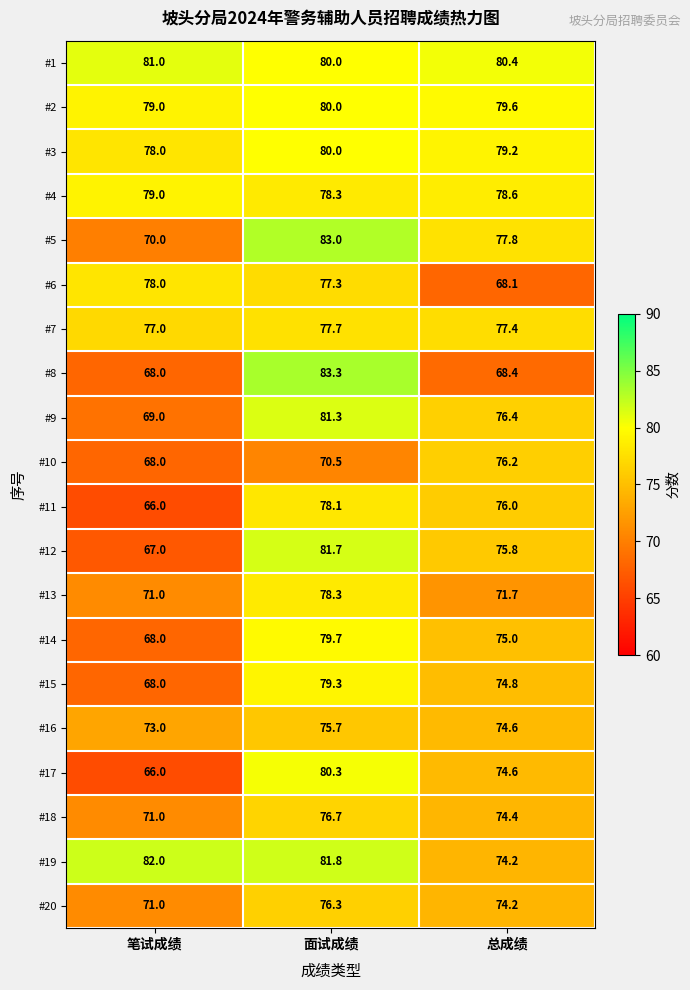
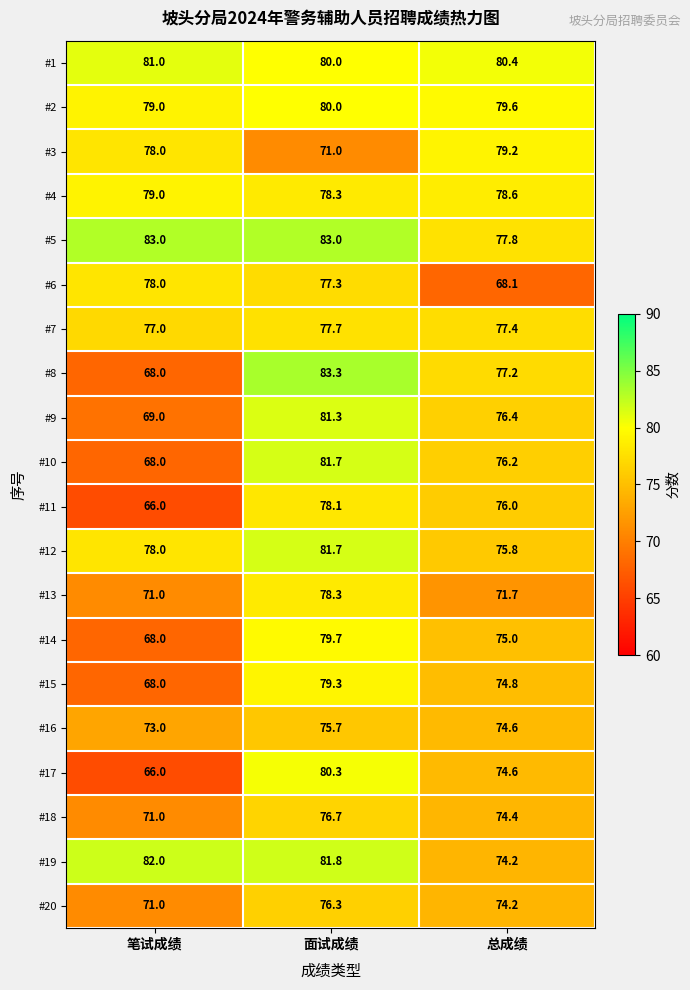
  {
    "#1": {
      "笔试成绩": 81.0,
      "面试成绩": 80.0,
      "总成绩": 80.4
    },
    "#2": {
      "笔试成绩": 79.0,
      "面试成绩": 80.0,
      "总成绩": 79.6
    },
    "#3": {
      "笔试成绩": 78.0,
-     "面试成绩": 80.0,
+     "面试成绩": 71.0,
      "总成绩": 79.2
    },
    "#4": {
      "笔试成绩": 79.0,
      "面试成绩": 78.3,
      "总成绩": 78.6
    },
    "#5": {
-     "笔试成绩": 70.0,
+     "笔试成绩": 83.0,
      "面试成绩": 83.0,
      "总成绩": 77.8
    },
    "#6": {
      "笔试成绩": 78.0,
      "面试成绩": 77.3,
      "总成绩": 68.1
    },
    "#7": {
      "笔试成绩": 77.0,
      "面试成绩": 77.7,
      "总成绩": 77.4
    },
    "#8": {
      "笔试成绩": 68.0,
      "面试成绩": 83.3,
-     "总成绩": 68.4
+     "总成绩": 77.2
    },
    "#9": {
      "笔试成绩": 69.0,
      "面试成绩": 81.3,
      "总成绩": 76.4
    },
    "#10": {
      "笔试成绩": 68.0,
-     "面试成绩": 70.5,
+     "面试成绩": 81.7,
      "总成绩": 76.2
    },
    "#11": {
      "笔试成绩": 66.0,
      "面试成绩": 78.1,
      "总成绩": 76.0
    },
    "#12": {
-     "笔试成绩": 67.0,
+     "笔试成绩": 78.0,
      "面试成绩": 81.7,
      "总成绩": 75.8
    },
    "#13": {
      "笔试成绩": 71.0,
      "面试成绩": 78.3,
      "总成绩": 71.7
    },
    "#14": {
      "笔试成绩": 68.0,
      "面试成绩": 79.7,
      "总成绩": 75.0
    },
    "#15": {
      "笔试成绩": 68.0,
      "面试成绩": 79.3,
      "总成绩": 74.8
    },
    "#16": {
      "笔试成绩": 73.0,
      "面试成绩": 75.7,
      "总成绩": 74.6
    },
    "#17": {
      "笔试成绩": 66.0,
      "面试成绩": 80.3,
      "总成绩": 74.6
    },
    "#18": {
      "笔试成绩": 71.0,
      "面试成绩": 76.7,
      "总成绩": 74.4
    },
    "#19": {
      "笔试成绩": 82.0,
      "面试成绩": 81.8,
      "总成绩": 74.2
    },
    "#20": {
      "笔试成绩": 71.0,
      "面试成绩": 76.3,
      "总成绩": 74.2
    }
  }
